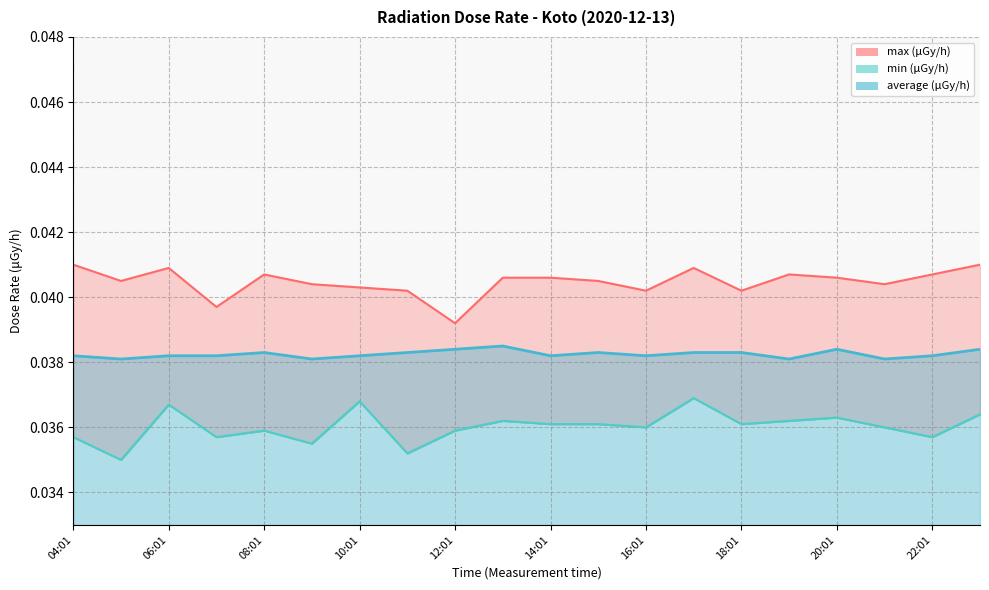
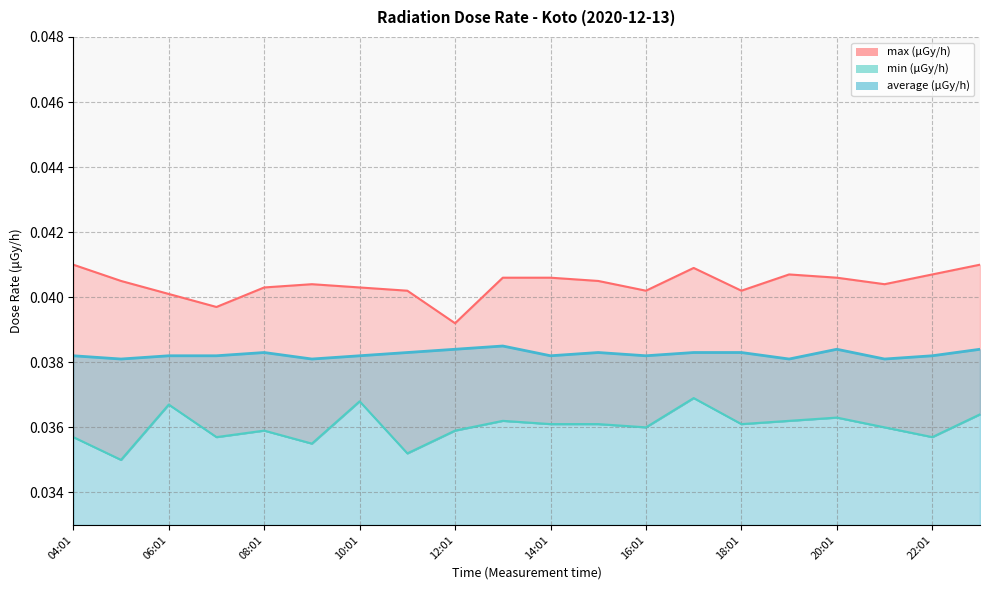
  {
    "max (μGy/h)": {
      "04:01": 0.0410,
-     "06:01": 0.0409,
-     "08:01": 0.0407,
+     "06:01": 0.0401,
+     "08:01": 0.0403,
      "10:01": 0.0403,
      "12:01": 0.0392,
      "14:01": 0.0406,
      "16:01": 0.0402,
      "18:01": 0.0402,
      "20:01": 0.0406,
      "22:01": 0.0407
    }
  }
